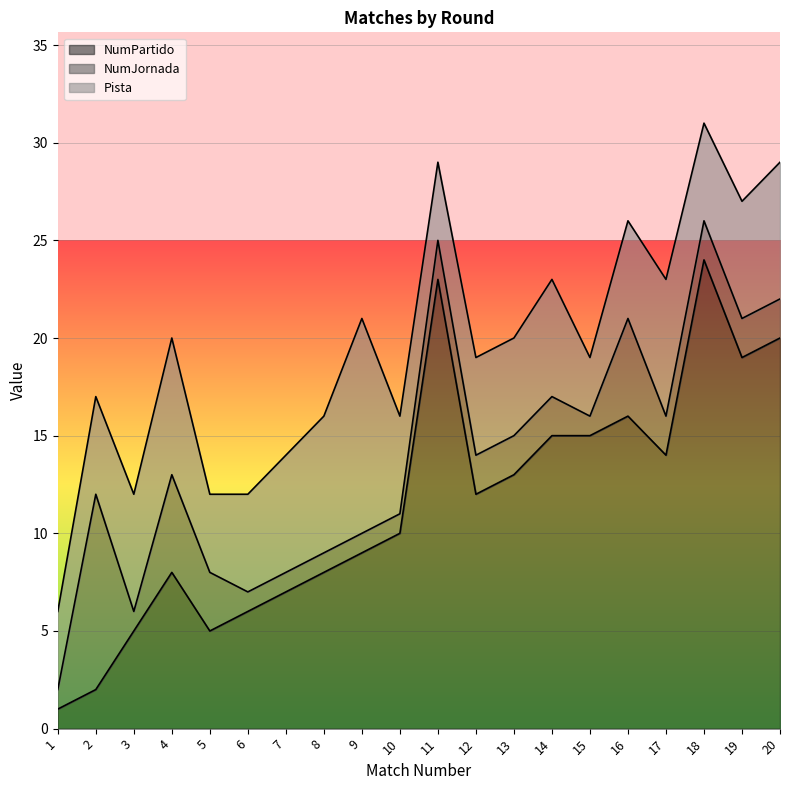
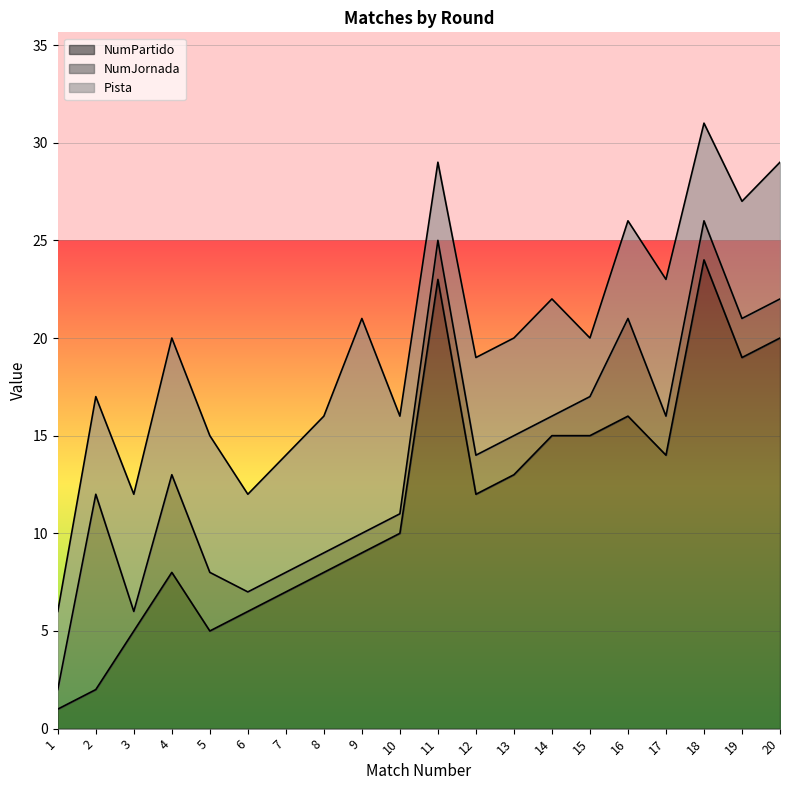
  {
    "NumPartido": {
      "1": 1,
      "2": 2,
      "3": 5,
      "4": 8,
      "5": 5,
      "6": 6,
      "7": 7,
      "8": 8,
      "9": 9,
      "10": 10,
      "11": 23,
      "12": 12,
      "13": 13,
      "14": 15,
      "15": 15,
      "16": 16,
      "17": 14,
      "18": 24,
      "19": 19,
      "20": 20
    },
    "NumJornada": {
      "1": 1,
      "2": 10,
      "3": 1,
      "4": 5,
      "5": 3,
      "6": 1,
      "7": 1,
      "8": 1,
      "9": 1,
      "10": 1,
      "11": 2,
      "12": 2,
      "13": 2,
-     "14": 2,
-     "15": 1,
+     "14": 1,
+     "15": 2,
      "16": 5,
      "17": 2,
      "18": 2,
      "19": 2,
      "20": 2
    },
    "Pista": {
      "1": 4,
      "2": 5,
      "3": 6,
      "4": 7,
-     "5": 4,
+     "5": 7,
      "6": 5,
      "7": 6,
      "8": 7,
      "9": 11,
      "10": 5,
      "11": 4,
      "12": 5,
      "13": 5,
      "14": 6,
      "15": 3,
      "16": 5,
      "17": 7,
      "18": 5,
      "19": 6,
      "20": 7
    }
  }
